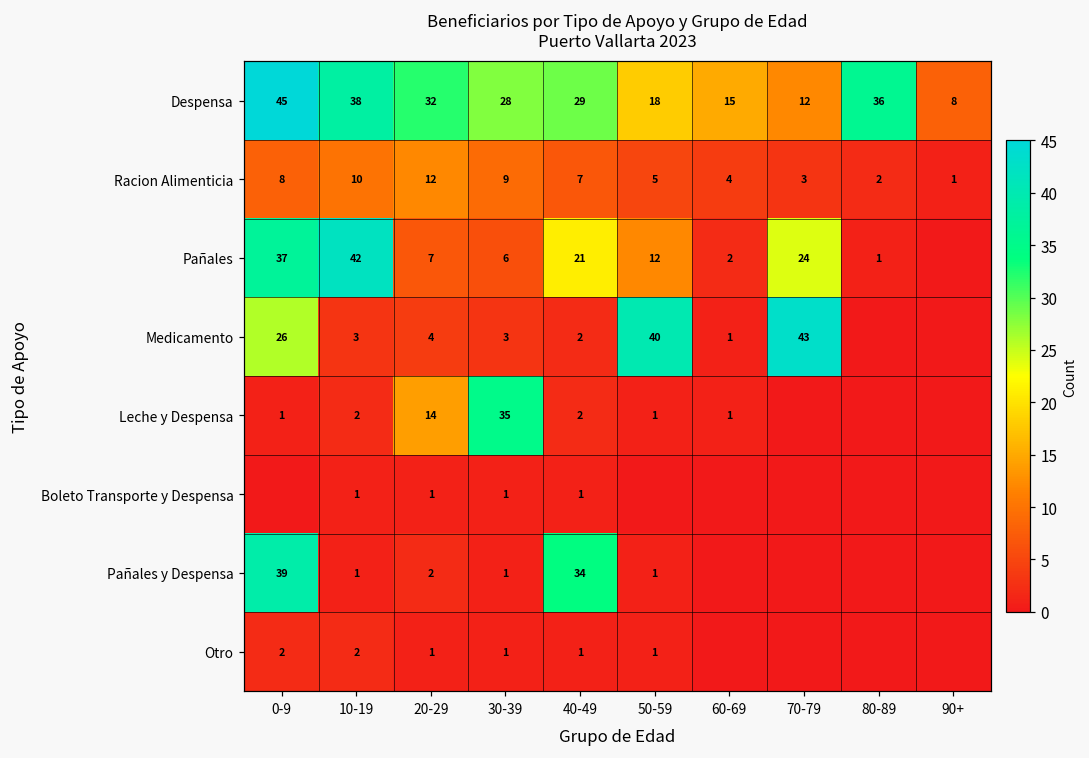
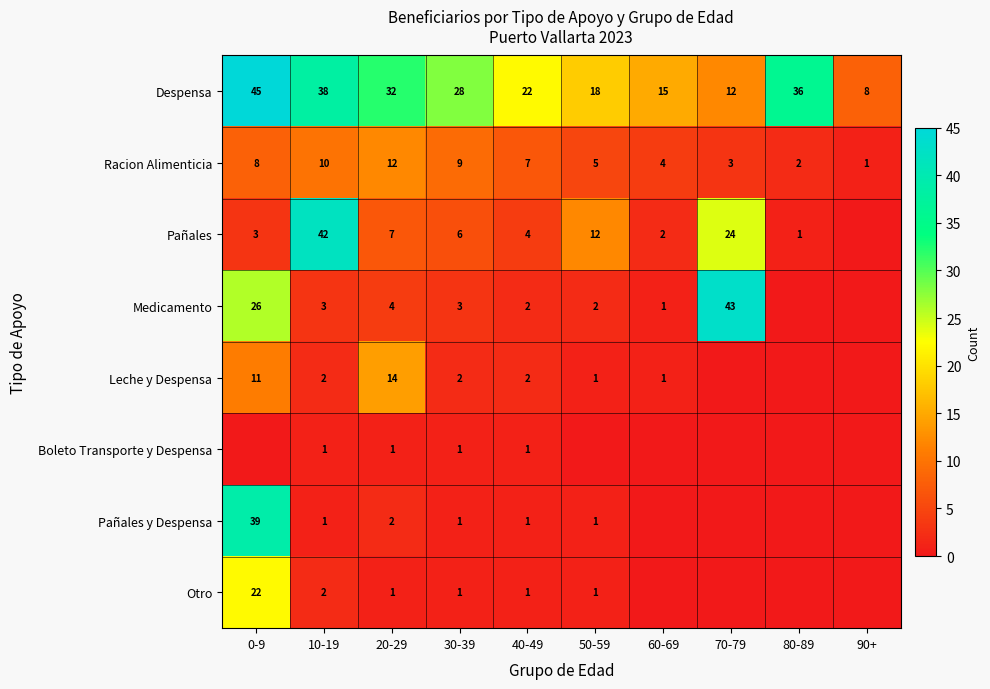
  {
    "Despensa": {
      "0-9": 45,
      "10-19": 38,
      "20-29": 32,
      "30-39": 28,
-     "40-49": 29,
+     "40-49": 22,
      "50-59": 18,
      "60-69": 15,
      "70-79": 12,
      "80-89": 36,
      "90+": 8
    },
    "Racion Alimenticia": {
      "0-9": 8,
      "10-19": 10,
      "20-29": 12,
      "30-39": 9,
      "40-49": 7,
      "50-59": 5,
      "60-69": 4,
      "70-79": 3,
      "80-89": 2,
      "90+": 1
    },
    "Pañales": {
-     "0-9": 37,
+     "0-9": 3,
      "10-19": 42,
      "20-29": 7,
      "30-39": 6,
-     "40-49": 21,
+     "40-49": 4,
      "50-59": 12,
      "60-69": 2,
      "70-79": 24,
      "80-89": 1
    },
    "Medicamento": {
      "0-9": 26,
      "10-19": 3,
      "20-29": 4,
      "30-39": 3,
      "40-49": 2,
-     "50-59": 40,
+     "50-59": 2,
      "60-69": 1,
      "70-79": 43
    },
    "Leche y Despensa": {
-     "0-9": 1,
+     "0-9": 11,
      "10-19": 2,
      "20-29": 14,
-     "30-39": 35,
+     "30-39": 2,
      "40-49": 2,
      "50-59": 1,
      "60-69": 1
    },
    "Boleto Transporte y Despensa": {
      "10-19": 1,
      "20-29": 1,
      "30-39": 1,
      "40-49": 1
    },
    "Pañales y Despensa": {
      "0-9": 39,
      "10-19": 1,
      "20-29": 2,
      "30-39": 1,
-     "40-49": 34,
+     "40-49": 1,
      "50-59": 1
    },
    "Otro": {
-     "0-9": 2,
+     "0-9": 22,
      "10-19": 2,
      "20-29": 1,
      "30-39": 1,
      "40-49": 1,
      "50-59": 1
    }
  }
